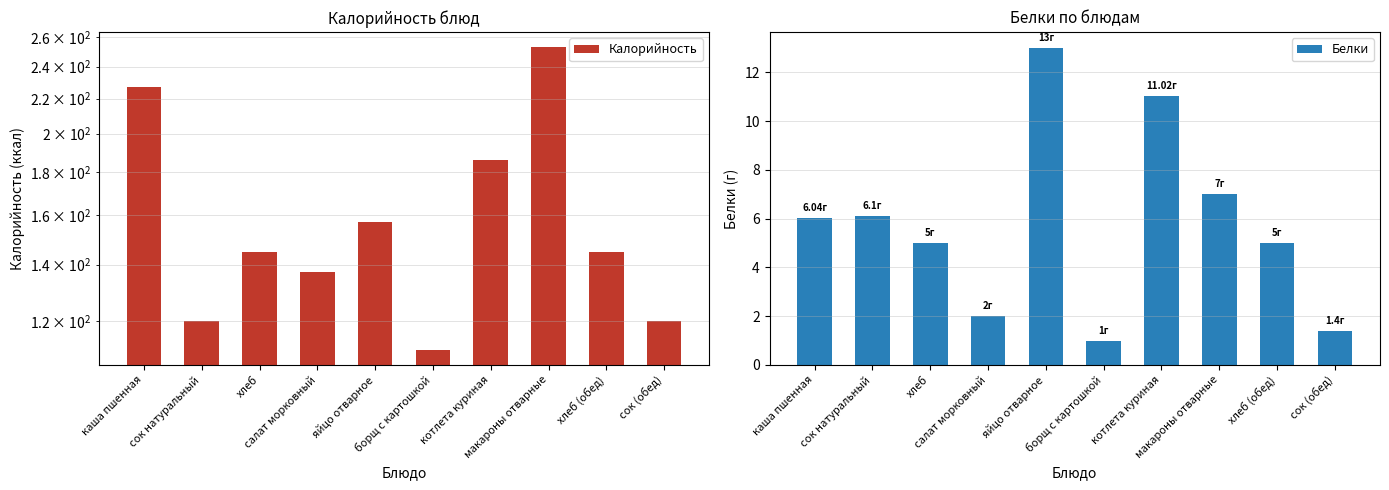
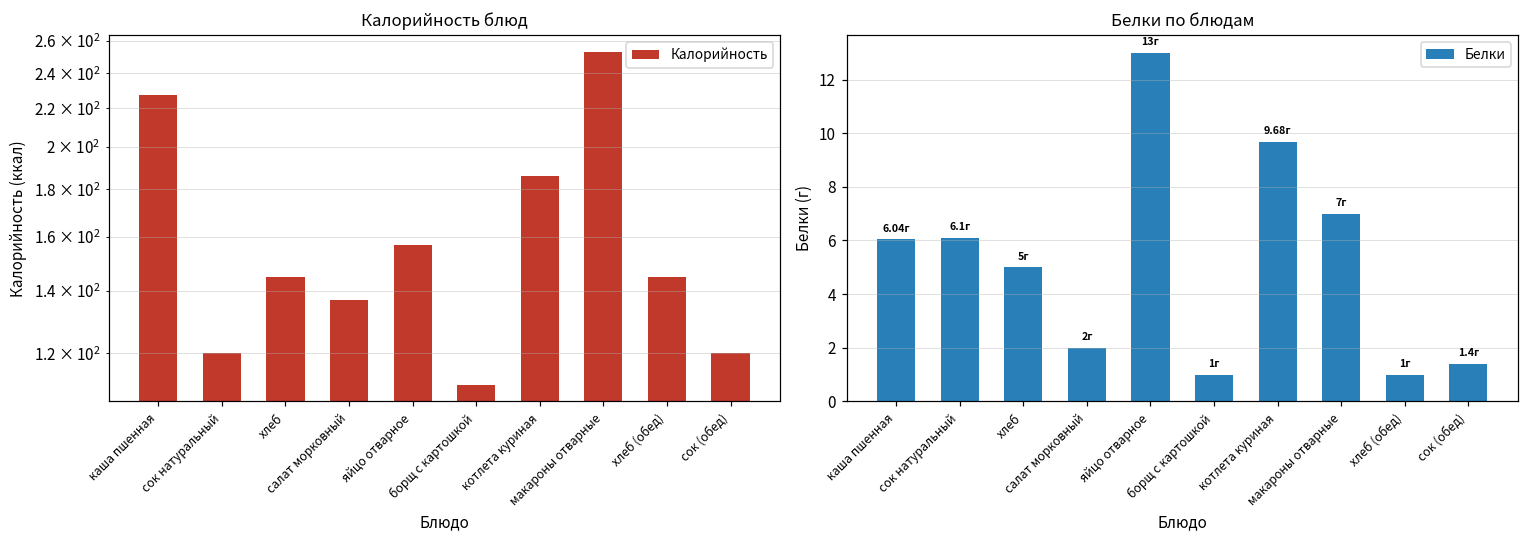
  {
    "Белки по блюдам": {
      "каша пшенная": "6.04г",
      "сок натуральный": "6.1г",
      "хлеб": "5г",
      "салат морковный": "2г",
      "яйцо отварное": "13г",
      "борщ с картошкой": "1г",
-     "котлета куриная": "11.02г",
+     "котлета куриная": "9.68г",
      "макароны отварные": "7г",
-     "хлеб (обед)": "5г",
+     "хлеб (обед)": "1г",
      "сок (обед)": "1.4г"
    }
  }
